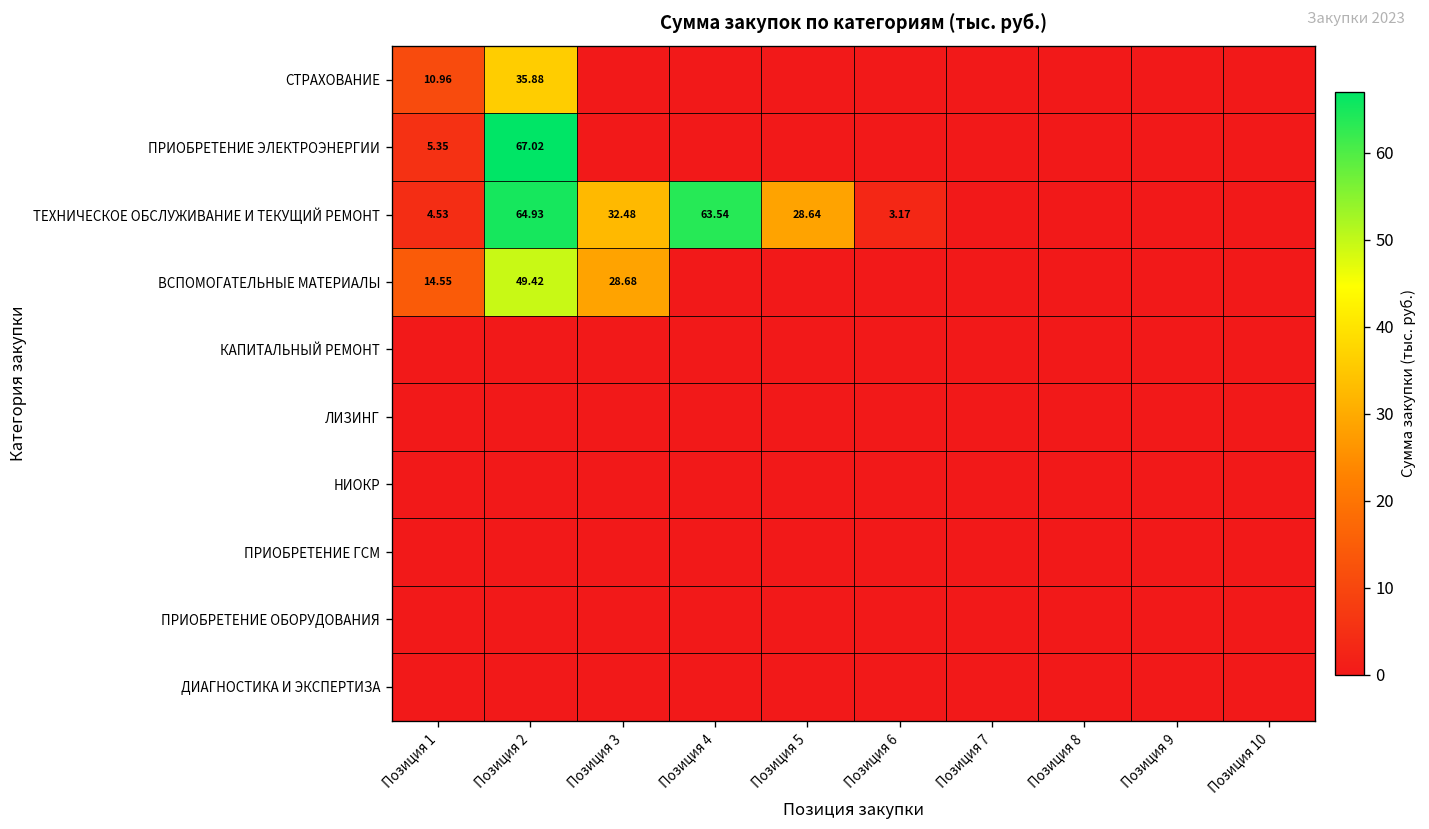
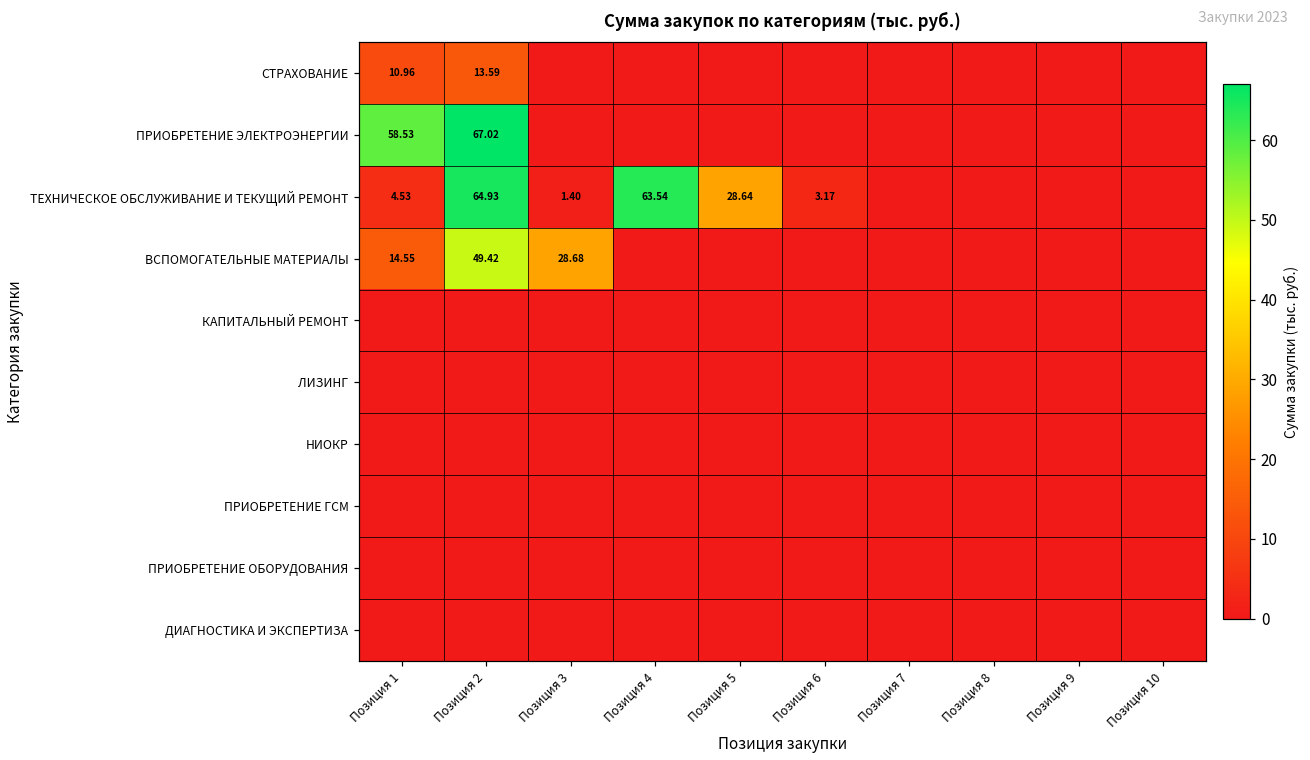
  {
    "СТРАХОВАНИЕ": {
      "Позиция 1": 10.96,
-     "Позиция 2": 35.88
+     "Позиция 2": 13.59
    },
    "ПРИОБРЕТЕНИЕ ЭЛЕКТРОЭНЕРГИИ": {
-     "Позиция 1": 5.35,
+     "Позиция 1": 58.53,
      "Позиция 2": 67.02
    },
    "ТЕХНИЧЕСКОЕ ОБСЛУЖИВАНИЕ И ТЕКУЩИЙ РЕМОНТ": {
      "Позиция 1": 4.53,
      "Позиция 2": 64.93,
-     "Позиция 3": 32.48,
+     "Позиция 3": 1.40,
      "Позиция 4": 63.54,
      "Позиция 5": 28.64,
      "Позиция 6": 3.17
    },
    "ВСПОМОГАТЕЛЬНЫЕ МАТЕРИАЛЫ": {
      "Позиция 1": 14.55,
      "Позиция 2": 49.42,
      "Позиция 3": 28.68
    }
  }
